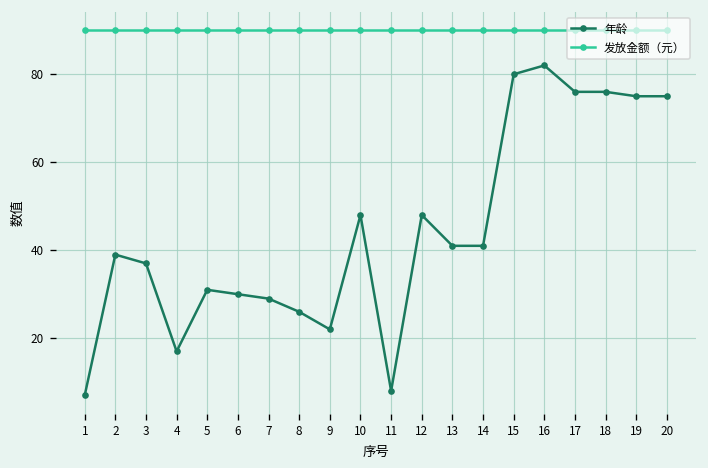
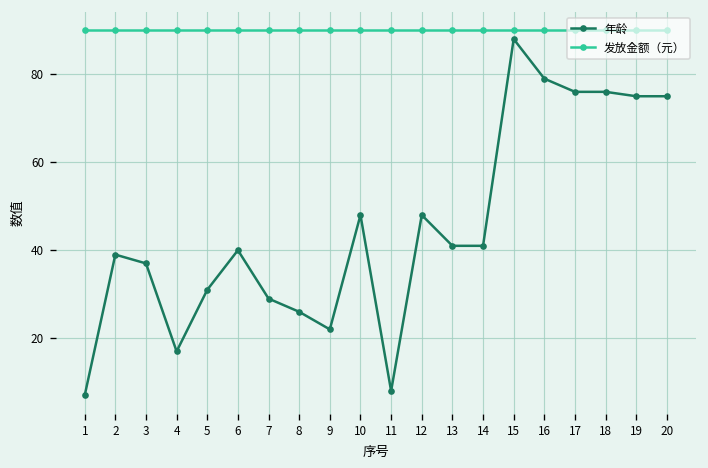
  {
    "年龄": {
      "1": 7,
      "2": 39,
      "3": 37,
      "4": 17,
      "5": 31,
-     "6": 30,
+     "6": 40,
      "7": 29,
      "8": 26,
      "9": 22,
      "10": 48,
      "11": 8,
      "12": 48,
      "13": 41,
      "14": 41,
-     "15": 80,
-     "16": 82,
+     "15": 88,
+     "16": 79,
      "17": 76,
      "18": 76,
      "19": 75,
      "20": 75
    },
    "发放金额（元）": {
      "1": 90,
      "2": 90,
      "3": 90,
      "4": 90,
      "5": 90,
      "6": 90,
      "7": 90,
      "8": 90,
      "9": 90,
      "10": 90,
      "11": 90,
      "12": 90,
      "13": 90,
      "14": 90,
      "15": 90,
      "16": 90
    }
  }
